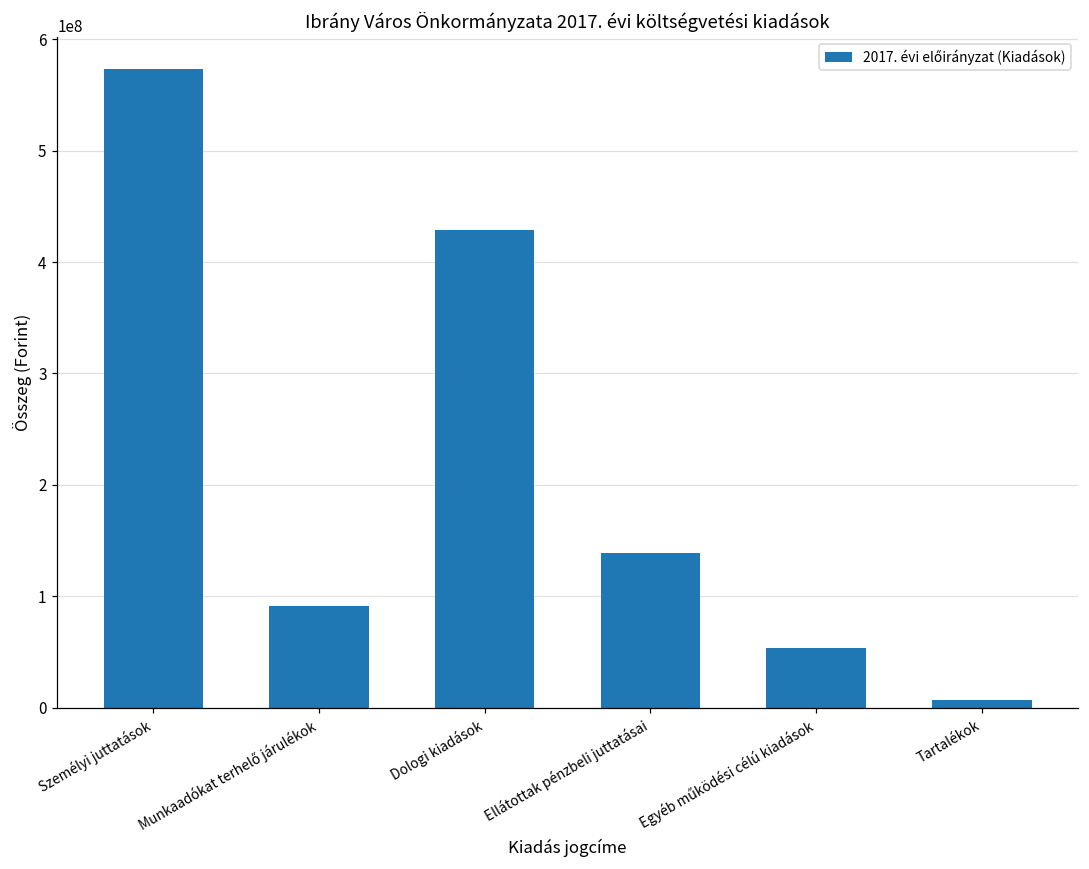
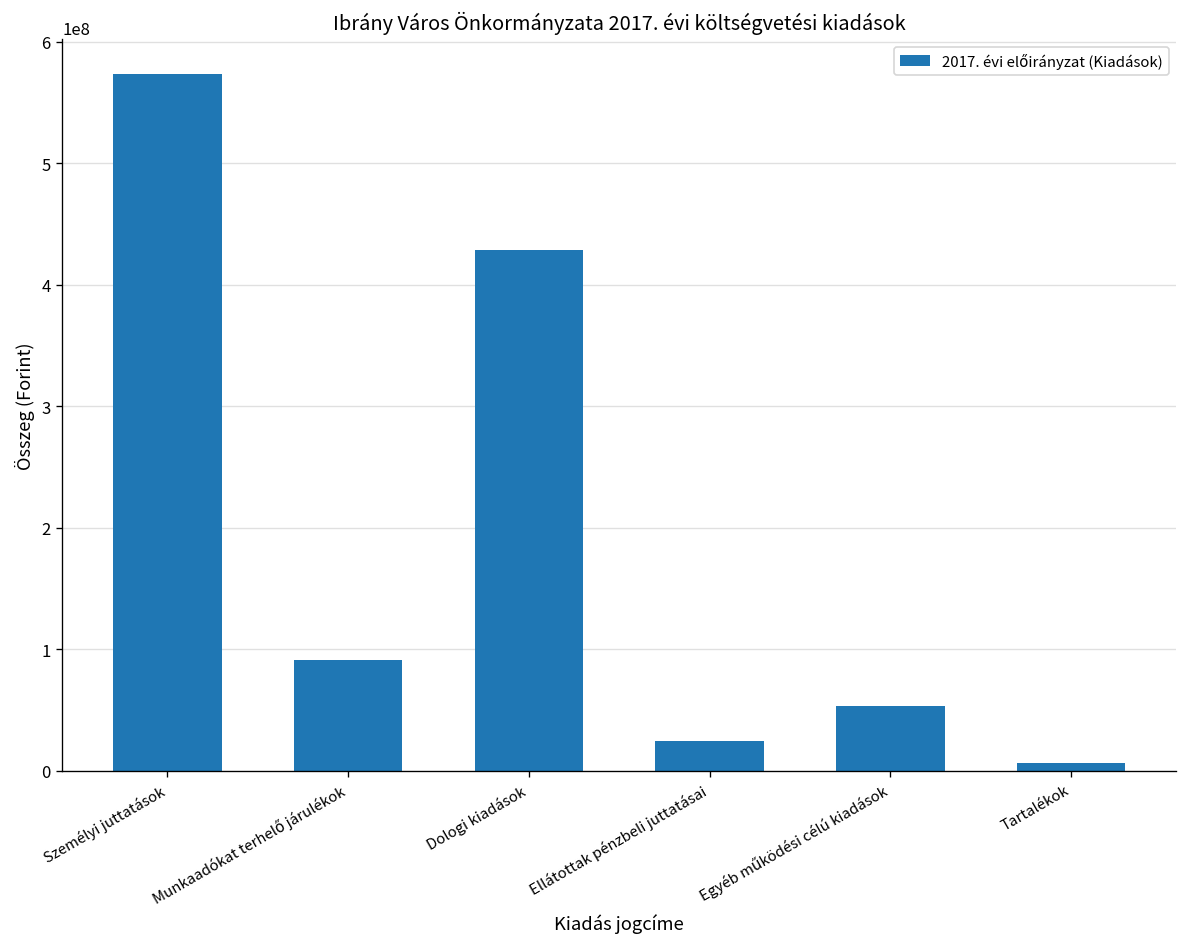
  {
    "Személyi juttatások": 574000000,
    "Munkaadókat terhelő járulékok": 91000000,
    "Dologi kiadások": 428000000,
-   "Ellátottak pénzbeli juttatásai": 138000000,
+   "Ellátottak pénzbeli juttatásai": 25000000,
    "Egyéb működési célú kiadások": 54000000,
    "Tartalékok": 7000000
  }
